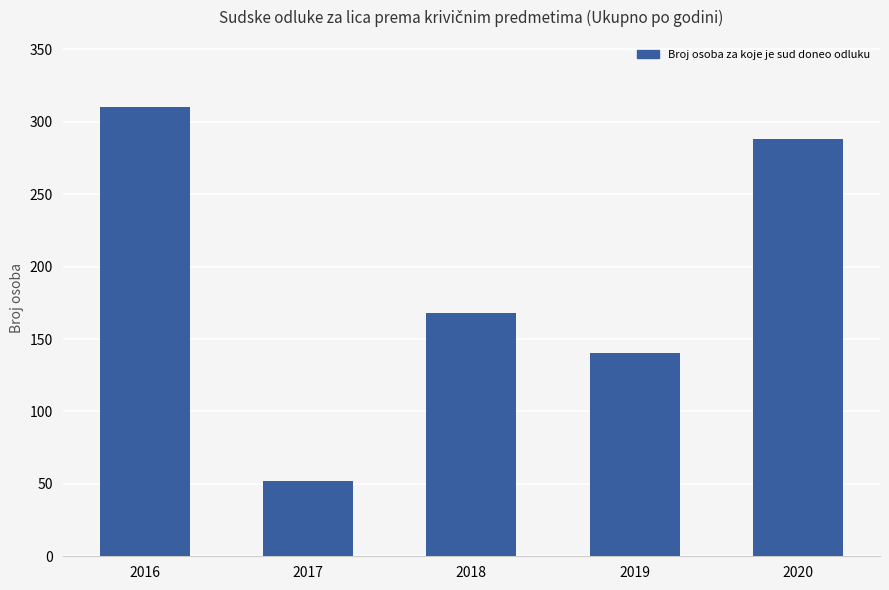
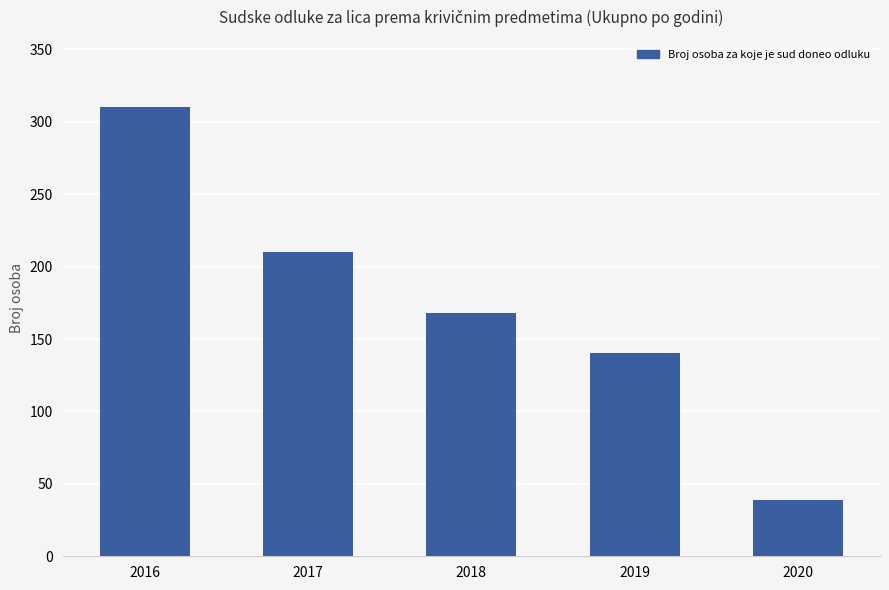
  {
    "2016": 310,
-   "2017": 52,
+   "2017": 210,
    "2018": 168,
    "2019": 140,
-   "2020": 288
+   "2020": 39
  }
